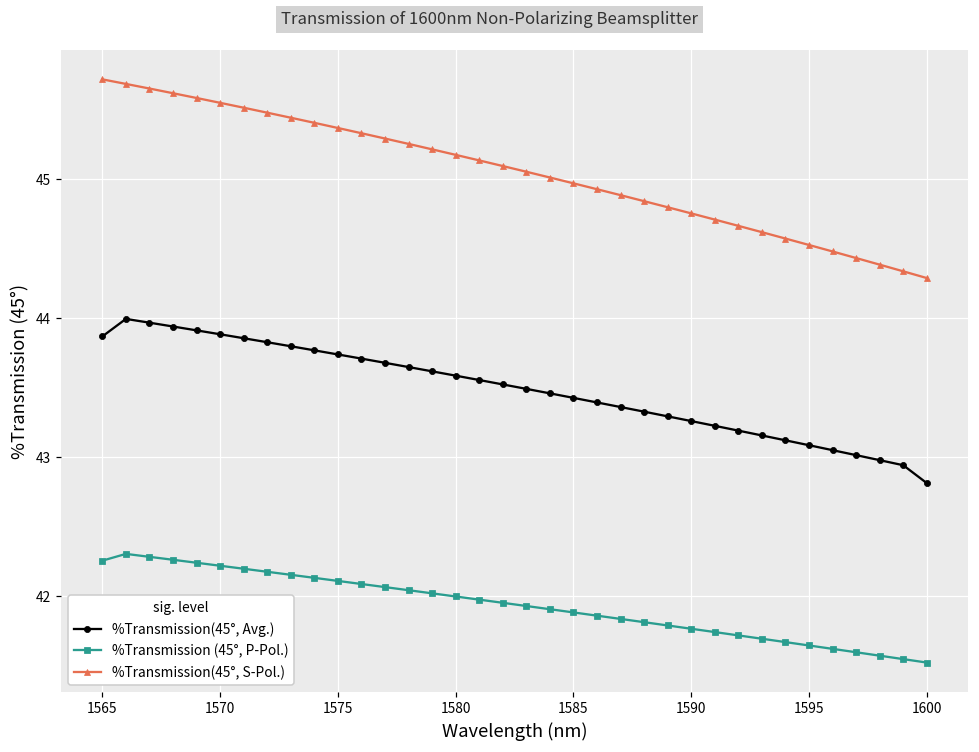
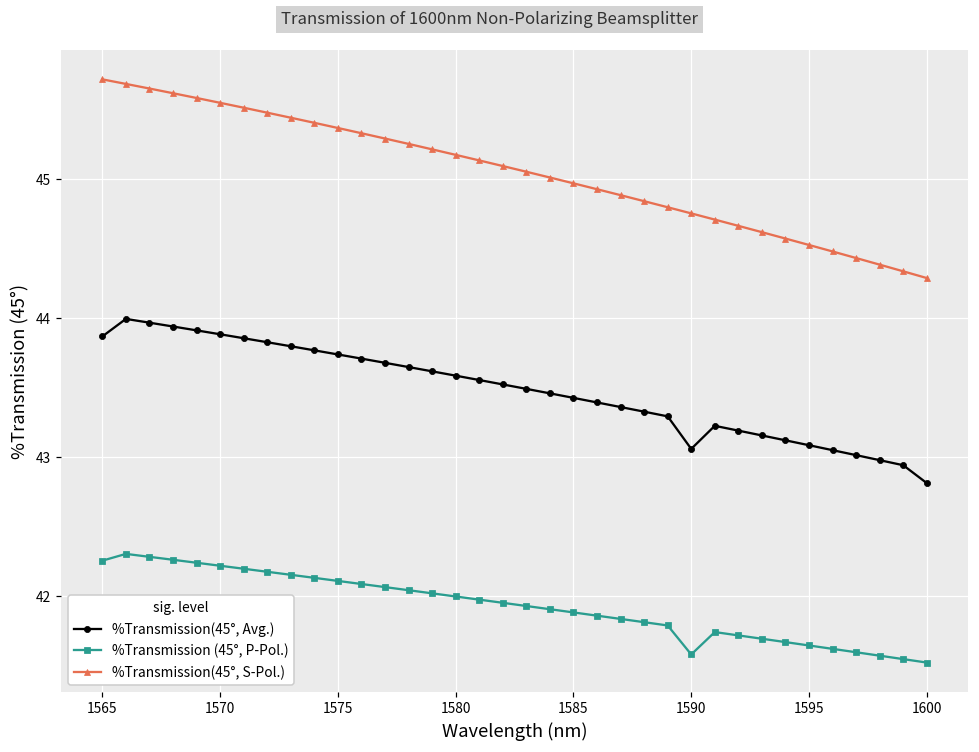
  {
    "%Transmission(45°, Avg.)": {
      "1565": 43.87,
      "1570": 43.88,
      "1575": 43.74,
      "1580": 43.59,
      "1585": 43.43,
-     "1590": 43.26,
+     "1590": 43.06,
      "1595": 43.09,
      "1600": 42.81
    },
    "%Transmission (45°, P-Pol.)": {
      "1565": 42.26,
      "1570": 42.22,
      "1575": 42.11,
      "1580": 42.00,
      "1585": 41.88,
-     "1590": 41.77,
+     "1590": 41.58,
      "1595": 41.65,
      "1600": 41.52
    },
    "%Transmission(45°, S-Pol.)": {
      "1565": 45.72,
      "1570": 45.55,
      "1575": 45.37,
      "1580": 45.18,
      "1585": 44.97,
      "1590": 44.75,
      "1595": 44.53,
      "1600": 44.29
    }
  }
